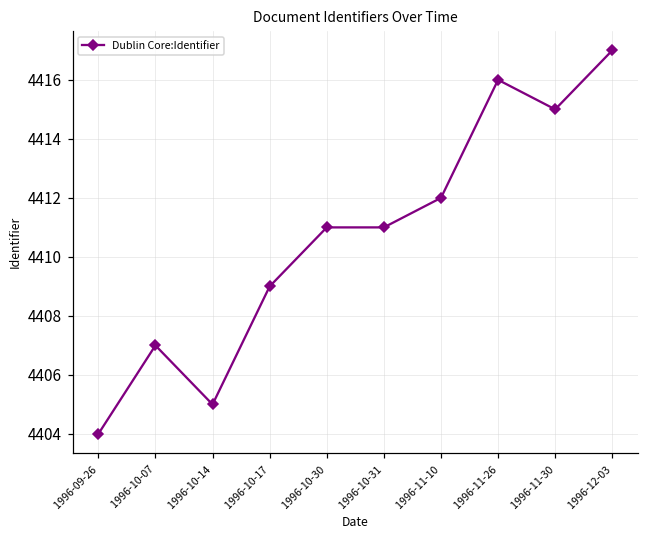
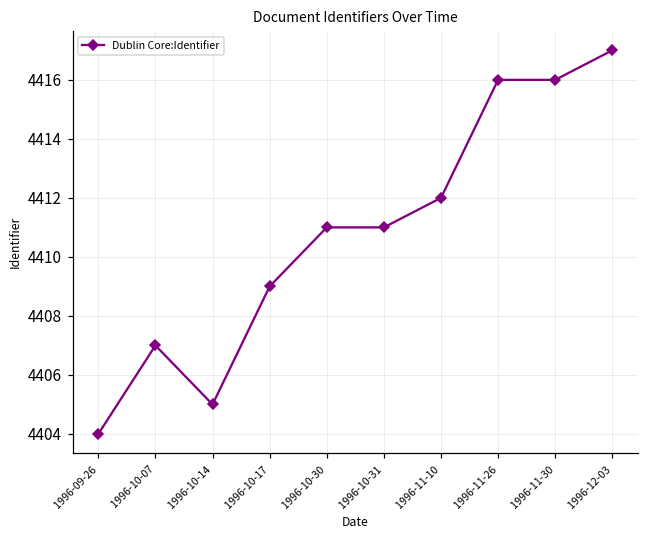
  {
    "1996-09-26": 4404,
    "1996-10-07": 4407,
    "1996-10-14": 4405,
    "1996-10-17": 4409,
    "1996-10-30": 4411,
    "1996-10-31": 4411,
    "1996-11-10": 4412,
    "1996-11-26": 4416,
-   "1996-11-30": 4415,
+   "1996-11-30": 4416,
    "1996-12-03": 4417
  }
